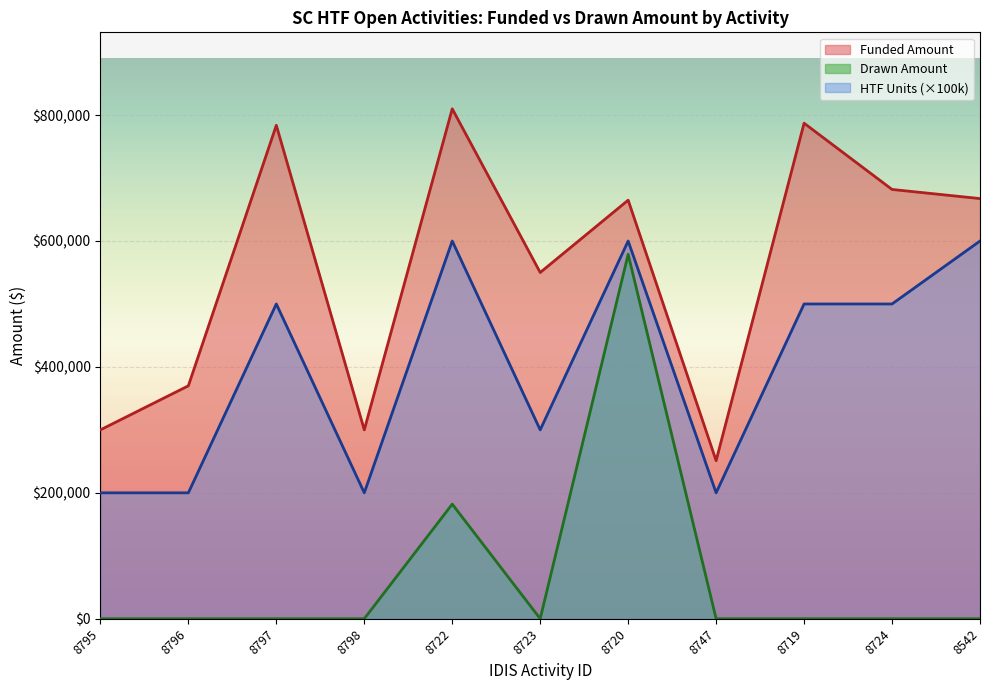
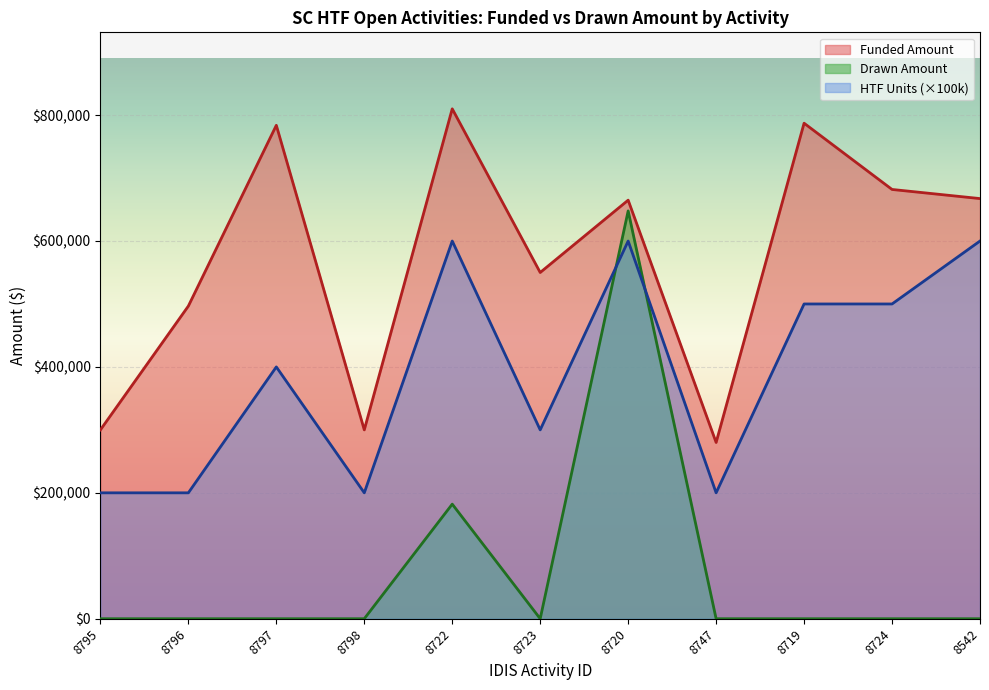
  {
    "Funded Amount": {
      "8795": "$300,000",
-     "8796": "$370,000",
+     "8796": "$500,000",
      "8797": "$780,000",
      "8798": "$300,000",
      "8722": "$810,000",
      "8723": "$550,000",
      "8720": "$660,000",
-     "8747": "$250,000",
+     "8747": "$280,000",
      "8719": "$790,000",
      "8724": "$680,000",
      "8542": "$670,000"
    },
    "Drawn Amount": {
      "8795": "$0",
      "8796": "$0",
      "8797": "$0",
      "8798": "$0",
      "8722": "$180,000",
      "8723": "$0",
-     "8720": "$580,000",
+     "8720": "$650,000",
      "8747": "$0",
      "8719": "$0",
      "8724": "$0",
      "8542": "$0"
    },
    "HTF Units (×100k)": {
      "8795": "$200,000",
      "8796": "$200,000",
-     "8797": "$500,000",
+     "8797": "$400,000",
      "8798": "$200,000",
      "8722": "$600,000",
      "8723": "$300,000",
      "8720": "$600,000",
      "8747": "$200,000",
      "8719": "$500,000",
      "8724": "$500,000",
      "8542": "$600,000"
    }
  }
